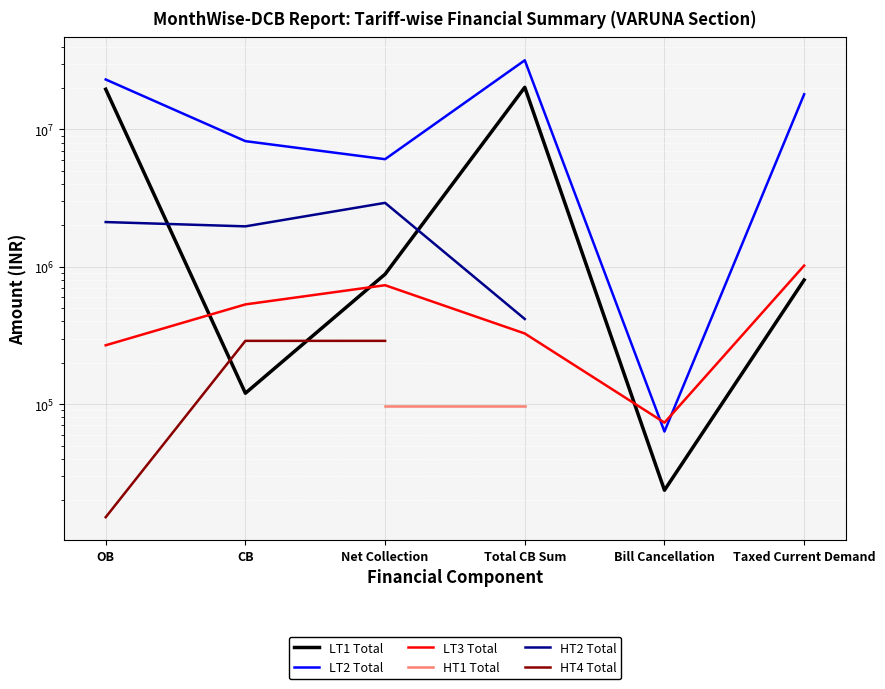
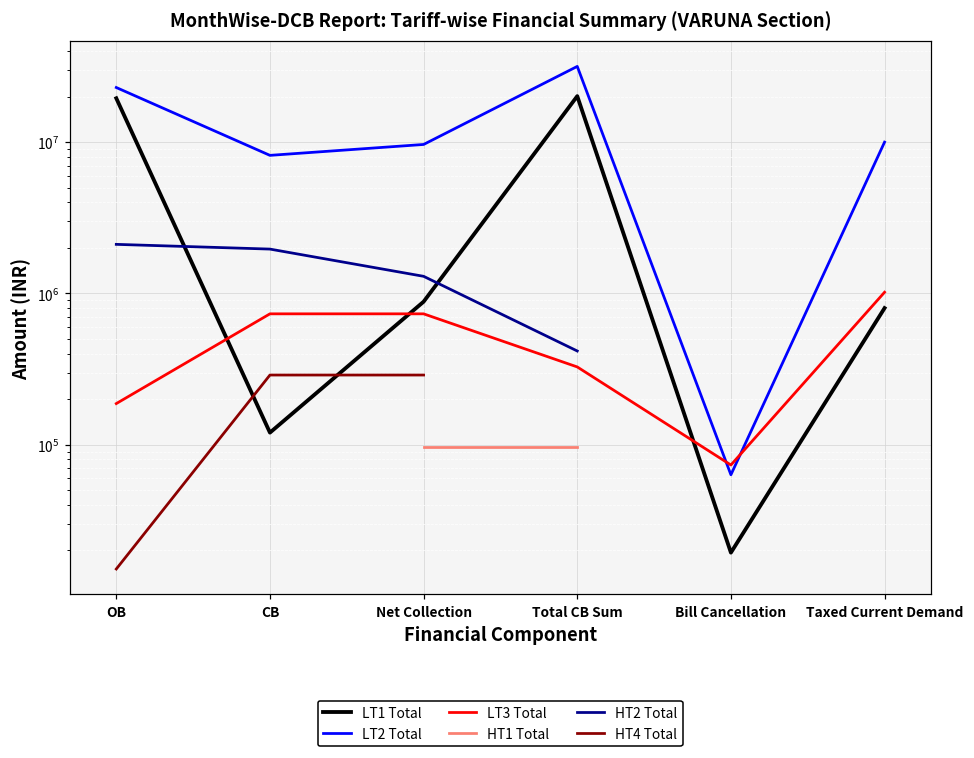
  {
    "LT1 Total": {
      "OB": 20000000,
      "CB": 120000,
      "Net Collection": 900000,
      "Total CB Sum": 20000000,
-     "Bill Cancellation": 24000,
+     "Bill Cancellation": 19000,
      "Taxed Current Demand": 800000
    },
    "LT2 Total": {
      "OB": 23000000,
      "CB": 8000000,
-     "Net Collection": 6000000,
+     "Net Collection": 10000000,
      "Total CB Sum": 32000000,
      "Bill Cancellation": 60000,
-     "Taxed Current Demand": 18000000
+     "Taxed Current Demand": 10000000
    },
    "LT3 Total": {
-     "OB": 270000,
-     "CB": 530000,
+     "OB": 190000,
+     "CB": 700000,
      "Net Collection": 700000,
      "Total CB Sum": 330000,
      "Bill Cancellation": 70000,
      "Taxed Current Demand": 1000000
    },
    "HT1 Total": {
      "OB": 30000,
      "Net Collection": 100000,
      "Total CB Sum": 100000,
      "Taxed Current Demand": 70000
    },
    "HT2 Total": {
      "OB": 2100000,
      "CB": 2000000,
-     "Net Collection": 2900000,
+     "Net Collection": 1300000,
      "Total CB Sum": 420000,
      "Taxed Current Demand": 3000000
    },
    "HT4 Total": {
      "OB": 15000,
      "CB": 290000,
      "Net Collection": 290000,
      "Taxed Current Demand": 270000
    }
  }
